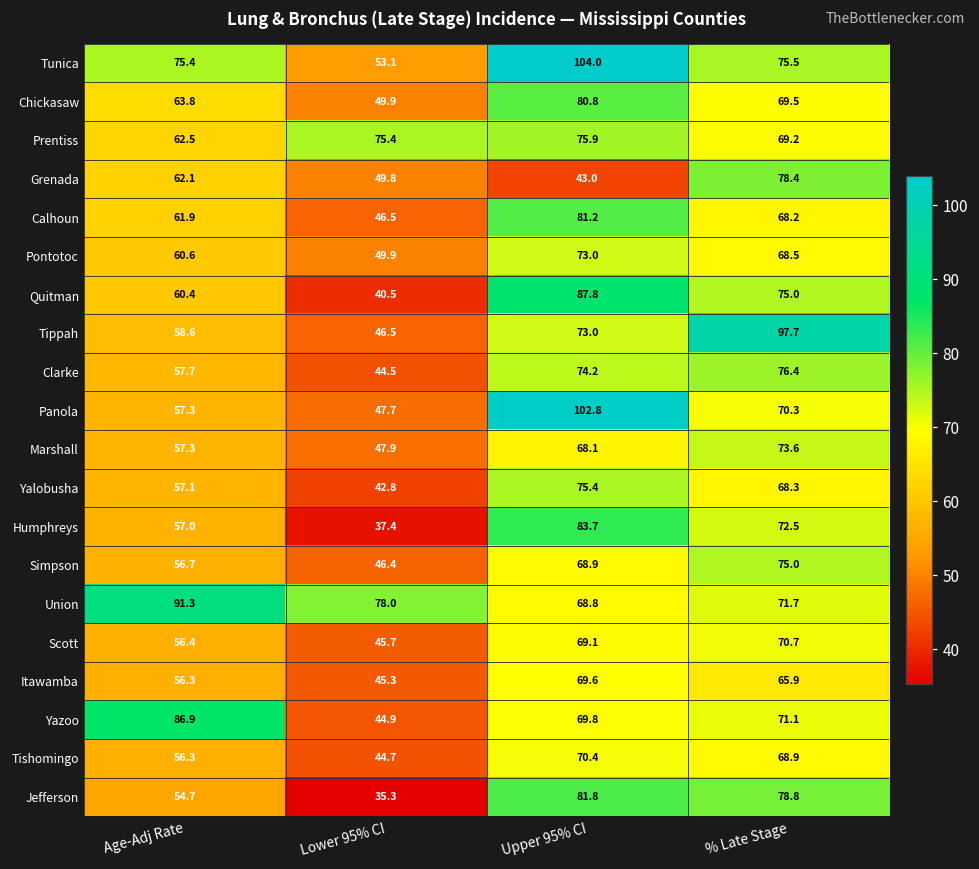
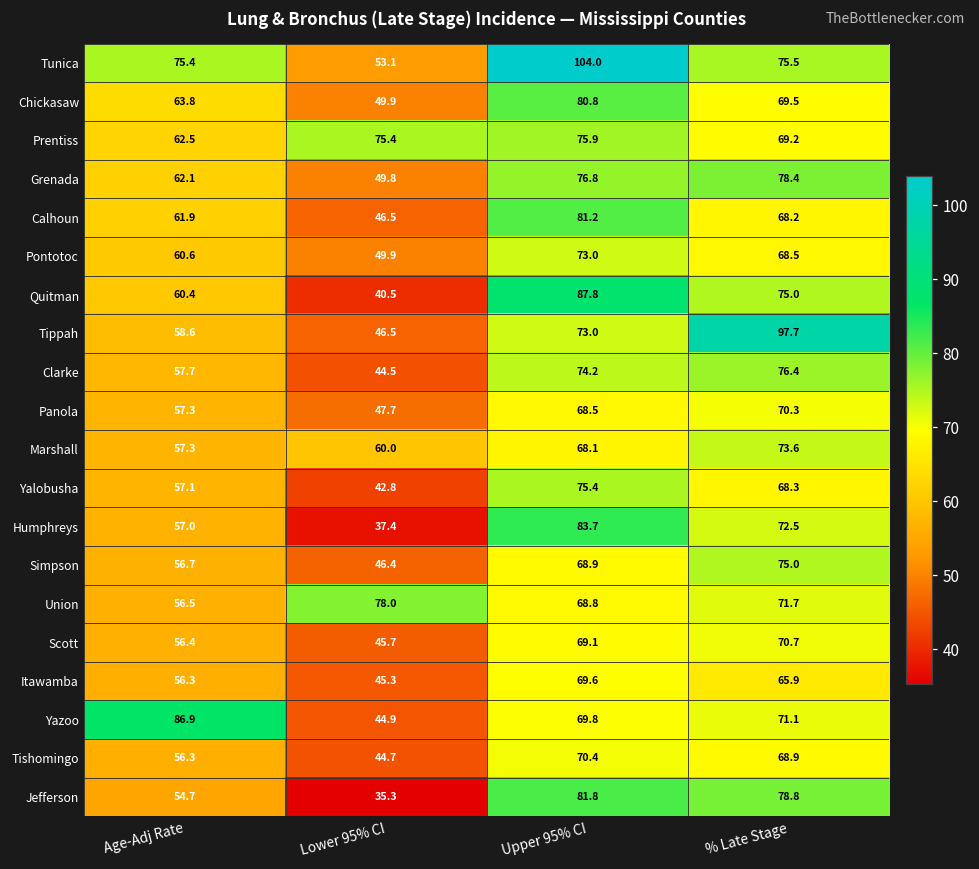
  {
    "Tunica": {
      "Age-Adj Rate": 75.4,
      "Lower 95% CI": 53.1,
      "Upper 95% CI": 104.0,
      "% Late Stage": 75.5
    },
    "Chickasaw": {
      "Age-Adj Rate": 63.8,
      "Lower 95% CI": 49.9,
      "Upper 95% CI": 80.8,
      "% Late Stage": 69.5
    },
    "Prentiss": {
      "Age-Adj Rate": 62.5,
      "Lower 95% CI": 75.4,
      "Upper 95% CI": 75.9,
      "% Late Stage": 69.2
    },
    "Grenada": {
      "Age-Adj Rate": 62.1,
      "Lower 95% CI": 49.8,
-     "Upper 95% CI": 43.0,
+     "Upper 95% CI": 76.8,
      "% Late Stage": 78.4
    },
    "Calhoun": {
      "Age-Adj Rate": 61.9,
      "Lower 95% CI": 46.5,
      "Upper 95% CI": 81.2,
      "% Late Stage": 68.2
    },
    "Pontotoc": {
      "Age-Adj Rate": 60.6,
      "Lower 95% CI": 49.9,
      "Upper 95% CI": 73.0,
      "% Late Stage": 68.5
    },
    "Quitman": {
      "Age-Adj Rate": 60.4,
      "Lower 95% CI": 40.5,
      "Upper 95% CI": 87.8,
      "% Late Stage": 75.0
    },
    "Tippah": {
      "Age-Adj Rate": 58.6,
      "Lower 95% CI": 46.5,
      "Upper 95% CI": 73.0,
      "% Late Stage": 97.7
    },
    "Clarke": {
      "Age-Adj Rate": 57.7,
      "Lower 95% CI": 44.5,
      "Upper 95% CI": 74.2,
      "% Late Stage": 76.4
    },
    "Panola": {
      "Age-Adj Rate": 57.3,
      "Lower 95% CI": 47.7,
-     "Upper 95% CI": 102.8,
+     "Upper 95% CI": 68.5,
      "% Late Stage": 70.3
    },
    "Marshall": {
      "Age-Adj Rate": 57.3,
-     "Lower 95% CI": 47.9,
+     "Lower 95% CI": 60.0,
      "Upper 95% CI": 68.1,
      "% Late Stage": 73.6
    },
    "Yalobusha": {
      "Age-Adj Rate": 57.1,
      "Lower 95% CI": 42.8,
      "Upper 95% CI": 75.4,
      "% Late Stage": 68.3
    },
    "Humphreys": {
      "Age-Adj Rate": 57.0,
      "Lower 95% CI": 37.4,
      "Upper 95% CI": 83.7,
      "% Late Stage": 72.5
    },
    "Simpson": {
      "Age-Adj Rate": 56.7,
      "Lower 95% CI": 46.4,
      "Upper 95% CI": 68.9,
      "% Late Stage": 75.0
    },
    "Union": {
-     "Age-Adj Rate": 91.3,
+     "Age-Adj Rate": 56.5,
      "Lower 95% CI": 78.0,
      "Upper 95% CI": 68.8,
      "% Late Stage": 71.7
    },
    "Scott": {
      "Age-Adj Rate": 56.4,
      "Lower 95% CI": 45.7,
      "Upper 95% CI": 69.1,
      "% Late Stage": 70.7
    },
    "Itawamba": {
      "Age-Adj Rate": 56.3,
      "Lower 95% CI": 45.3,
      "Upper 95% CI": 69.6,
      "% Late Stage": 65.9
    },
    "Yazoo": {
      "Age-Adj Rate": 86.9,
      "Lower 95% CI": 44.9,
      "Upper 95% CI": 69.8,
      "% Late Stage": 71.1
    },
    "Tishomingo": {
      "Age-Adj Rate": 56.3,
      "Lower 95% CI": 44.7,
      "Upper 95% CI": 70.4,
      "% Late Stage": 68.9
    },
    "Jefferson": {
      "Age-Adj Rate": 54.7,
      "Lower 95% CI": 35.3,
      "Upper 95% CI": 81.8,
      "% Late Stage": 78.8
    }
  }
